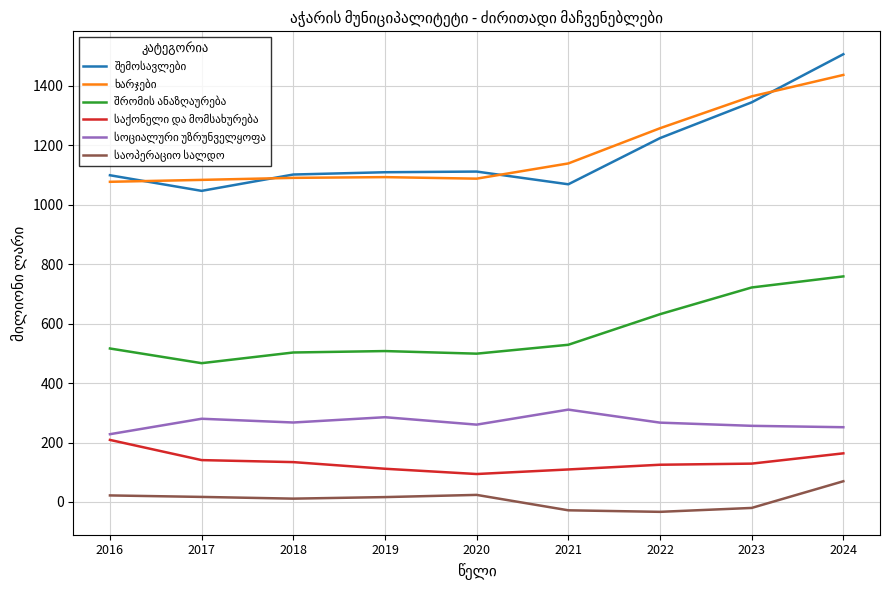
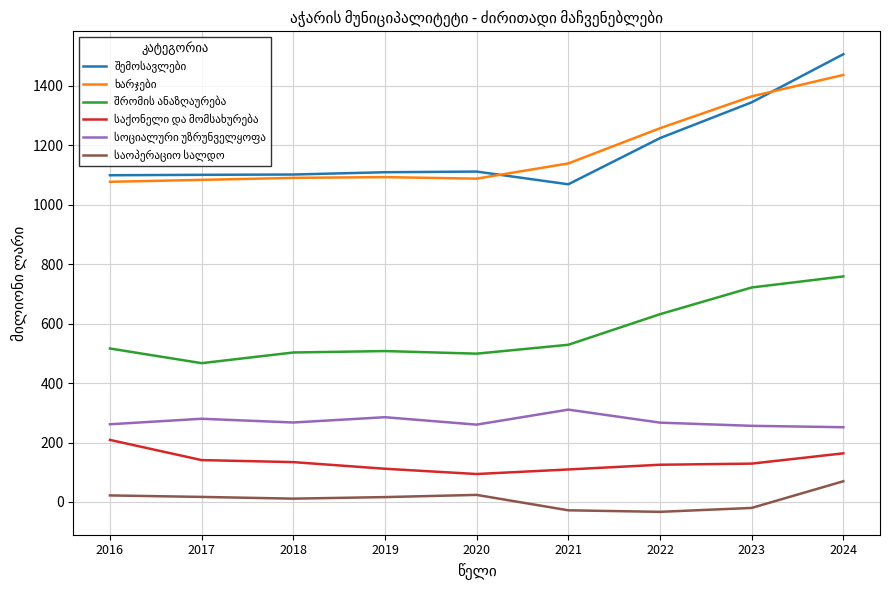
  {
    "შემოსავლები": {
      "2016": 1100,
-     "2017": 1050,
+     "2017": 1100,
      "2018": 1100,
      "2019": 1110,
      "2020": 1110,
      "2021": 1070,
      "2022": 1220,
      "2023": 1340,
      "2024": 1510
    },
    "ხარჯები": {
      "2016": 1080,
      "2017": 1080,
      "2018": 1090,
      "2019": 1090,
      "2020": 1090,
      "2021": 1140,
      "2022": 1260,
      "2023": 1360,
      "2024": 1440
    },
    "შრომის ანაზღაურება": {
      "2016": 520,
      "2017": 470,
      "2018": 500,
      "2019": 510,
      "2020": 500,
      "2021": 530,
      "2022": 630,
      "2023": 720,
      "2024": 760
    },
    "საქონელი და მომსახურება": {
      "2016": 210,
      "2017": 140,
      "2018": 130,
      "2019": 110,
      "2020": 90,
      "2021": 110,
      "2022": 130,
      "2023": 130,
      "2024": 160
    },
    "სოციალური უზრუნველყოფა": {
-     "2016": 230,
+     "2016": 260,
      "2017": 280,
      "2018": 270,
      "2019": 290,
      "2020": 260,
      "2021": 310,
      "2022": 270,
      "2023": 260,
      "2024": 250
    },
    "საოპერაციო სალდო": {
      "2016": 20,
      "2017": 20,
      "2018": 10,
      "2019": 20,
      "2020": 20,
      "2021": -30,
      "2022": -30,
      "2023": -20,
      "2024": 70
    }
  }
